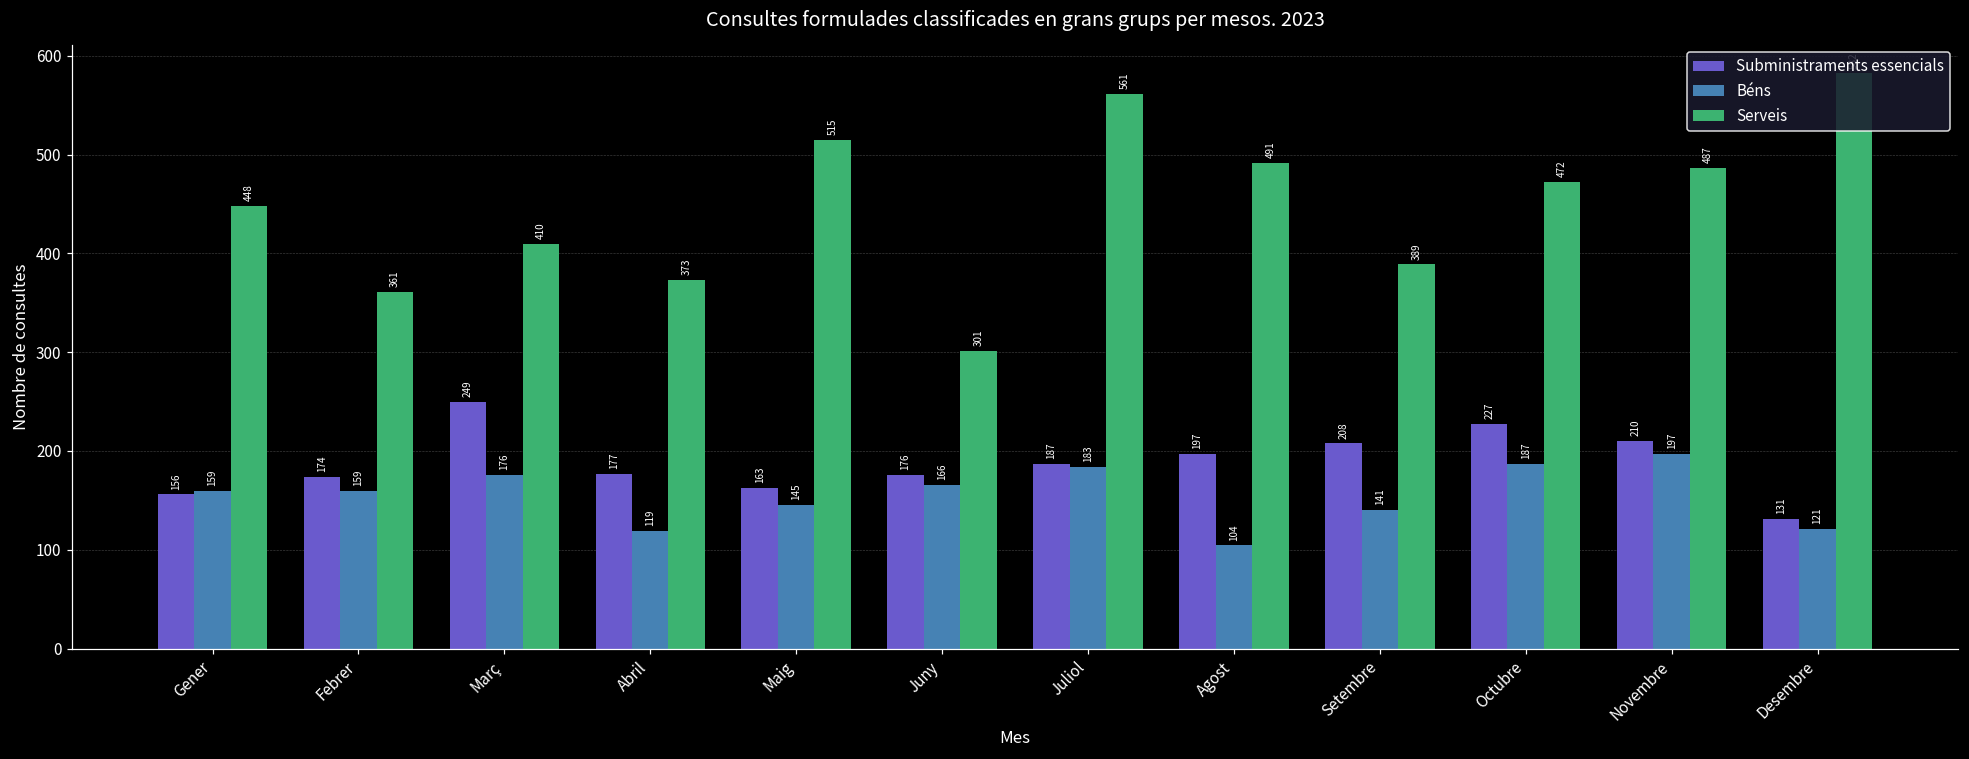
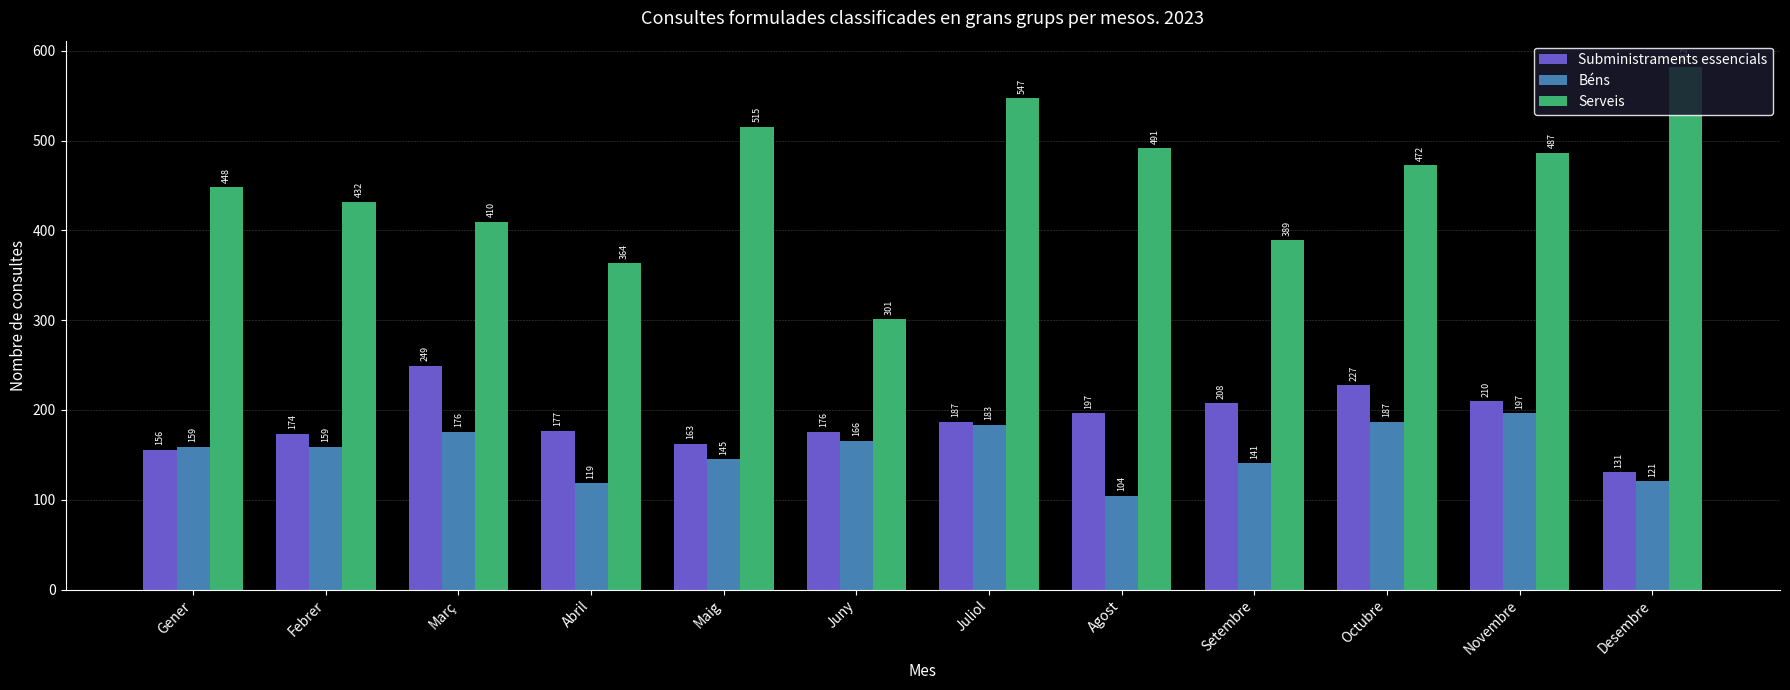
  {
    "Serveis": {
      "Gener": 448,
-     "Febrer": 361,
+     "Febrer": 432,
      "Març": 410,
-     "Abril": 373,
+     "Abril": 364,
      "Maig": 515,
      "Juny": 301,
-     "Juliol": 561,
+     "Juliol": 547,
      "Agost": 491,
      "Setembre": 389,
      "Octubre": 472,
      "Novembre": 487
    }
  }
